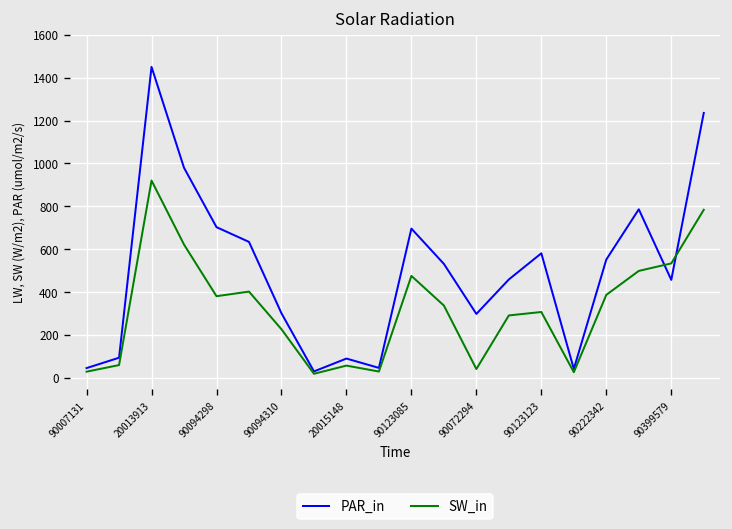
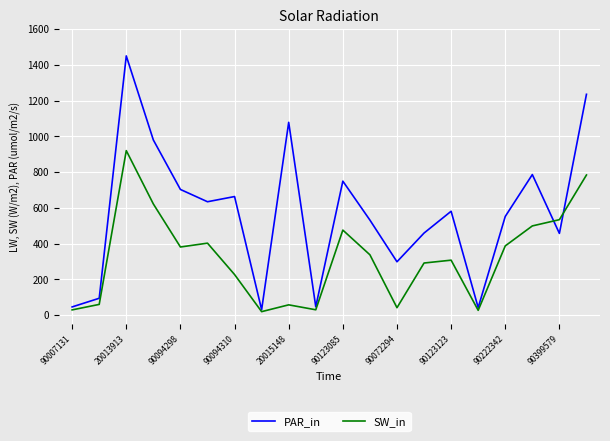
  {
    "PAR_in": {
      "90007131": 50,
      "20013913": 1450,
      "90094298": 700,
-     "90094310": 300,
-     "20015148": 90,
-     "90123085": 700,
+     "90094310": 660,
+     "20015148": 1080,
+     "90123085": 750,
      "90072294": 300,
      "90123123": 580,
      "90222342": 550,
      "90399579": 460
    },
    "SW_in": {
      "90007131": 30,
      "20013913": 920,
      "90094298": 380,
      "90094310": 230,
      "20015148": 60,
      "90123085": 480,
      "90072294": 40,
      "90123123": 310,
      "90222342": 390,
      "90399579": 530
    }
  }
